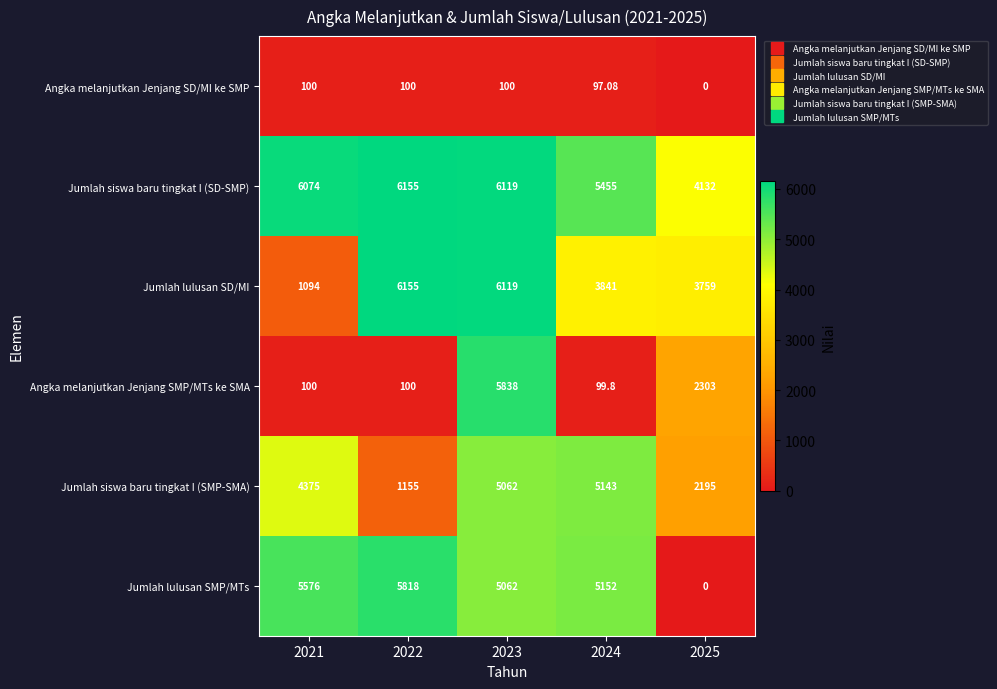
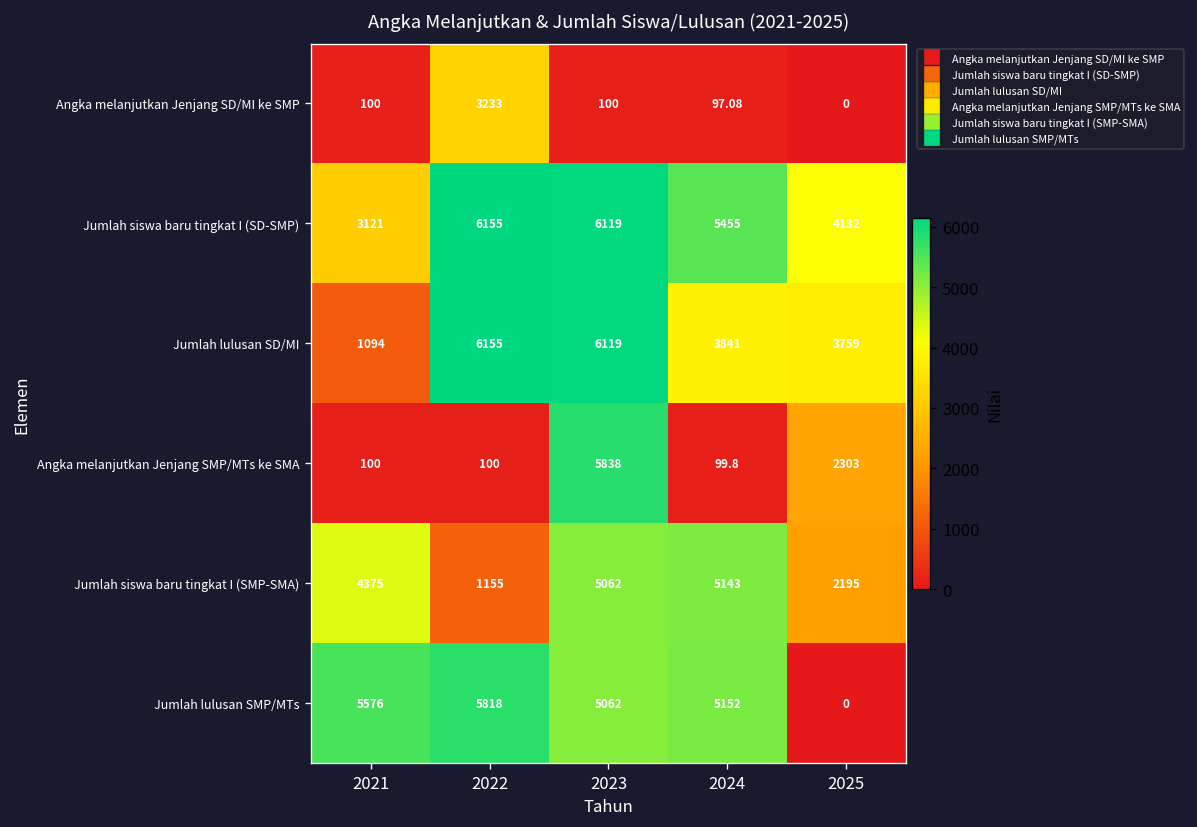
  {
    "Angka melanjutkan Jenjang SD/MI ke SMP": {
      "2021": 100,
-     "2022": 100,
+     "2022": 3233,
      "2023": 100,
      "2024": 97.08,
      "2025": 0
    },
    "Jumlah siswa baru tingkat I (SD-SMP)": {
-     "2021": 6074,
+     "2021": 3121,
      "2022": 6155,
      "2023": 6119,
      "2024": 5455,
      "2025": 4132
    },
    "Jumlah lulusan SD/MI": {
      "2021": 1094,
      "2022": 6155,
      "2023": 6119,
      "2024": 3841,
      "2025": 3759
    },
    "Angka melanjutkan Jenjang SMP/MTs ke SMA": {
      "2021": 100,
      "2022": 100,
      "2023": 5838,
      "2024": 99.8,
      "2025": 2303
    },
    "Jumlah siswa baru tingkat I (SMP-SMA)": {
      "2021": 4375,
      "2022": 1155,
      "2023": 5062,
      "2024": 5143,
      "2025": 2195
    },
    "Jumlah lulusan SMP/MTs": {
      "2021": 5576,
      "2022": 5818,
      "2023": 5062,
      "2024": 5152,
      "2025": 0
    }
  }
